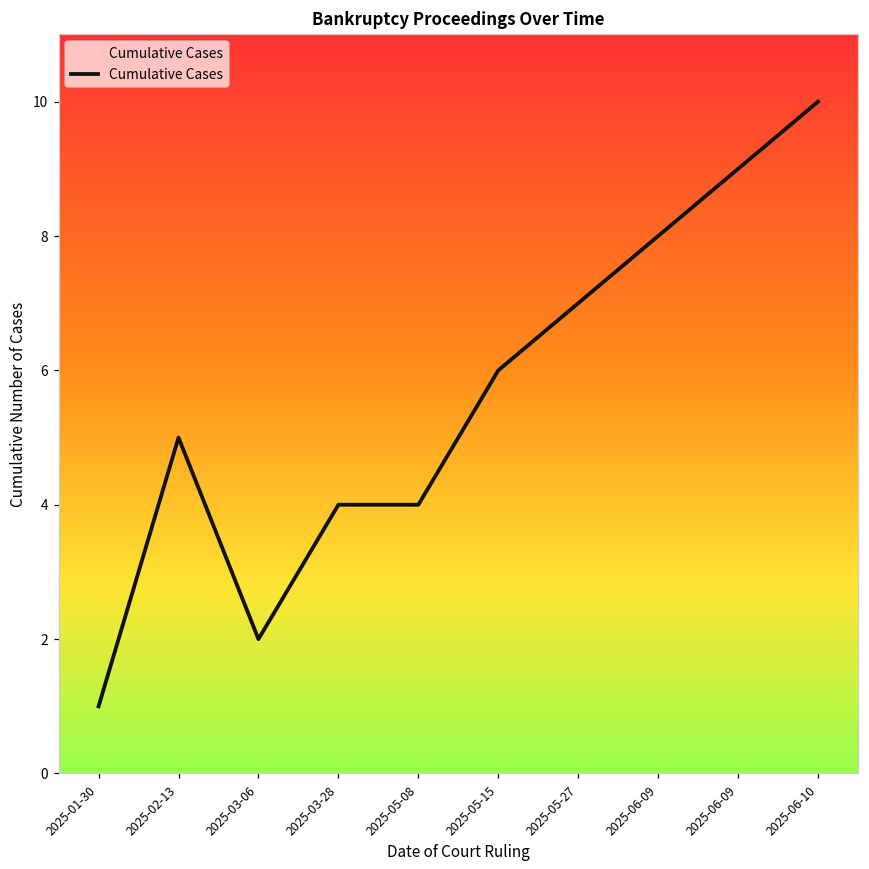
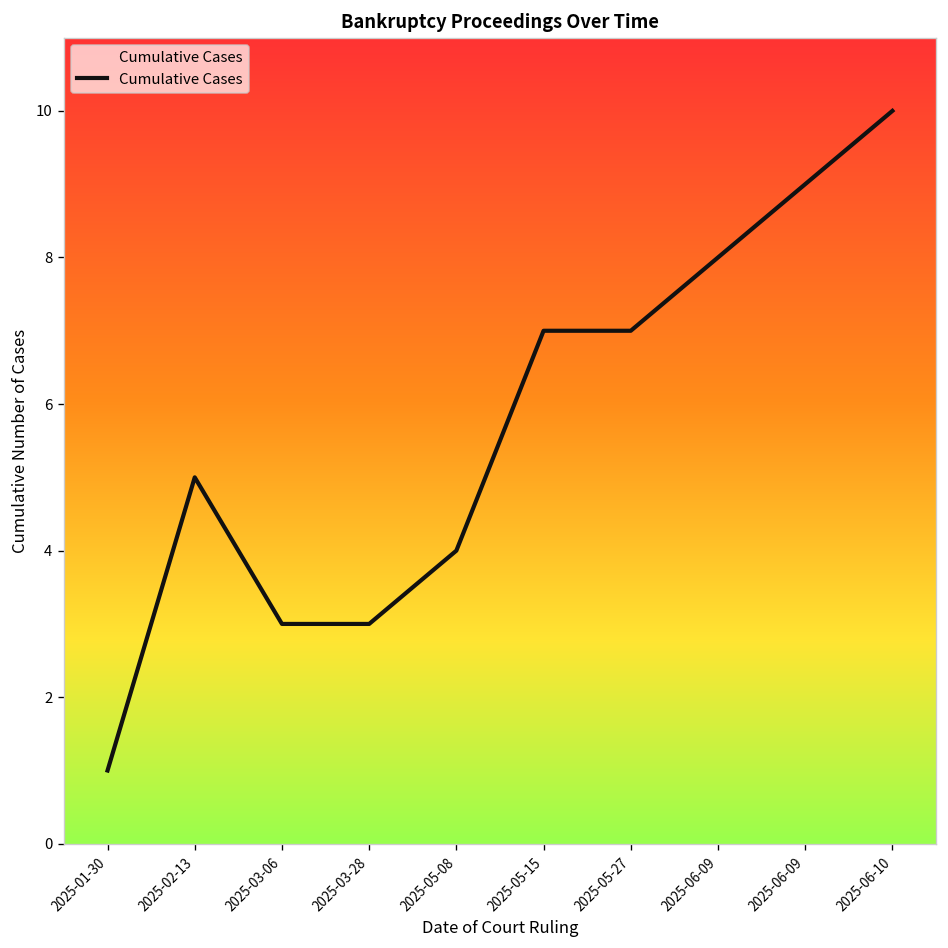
  {
    "2025-01-30": 1,
    "2025-02-13": 5,
-   "2025-03-06": 2,
-   "2025-03-28": 4,
+   "2025-03-06": 3,
+   "2025-03-28": 3,
    "2025-05-08": 4,
-   "2025-05-15": 6,
+   "2025-05-15": 7,
    "2025-05-27": 7,
    "2025-06-10": 10
  }
